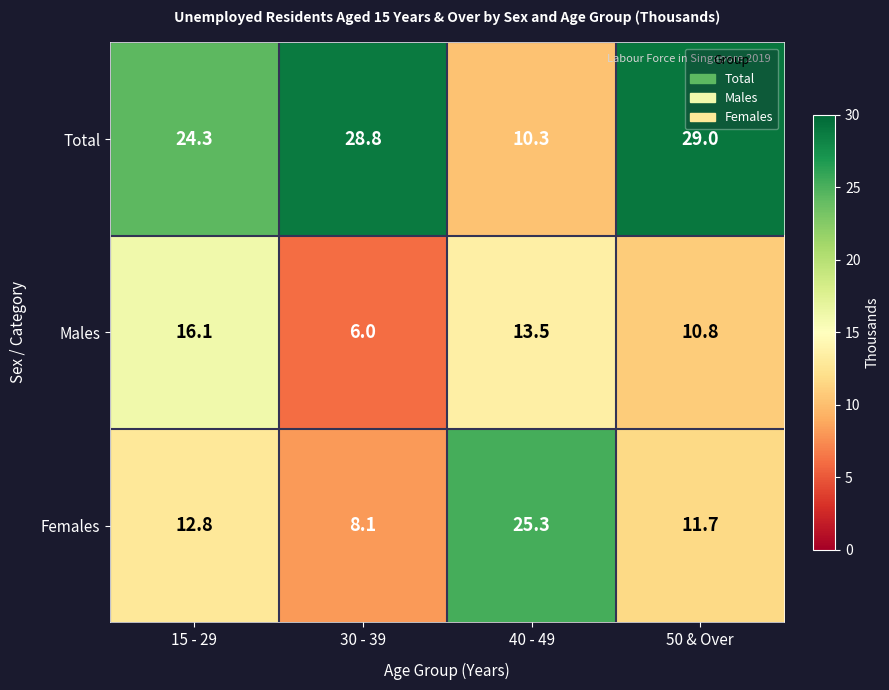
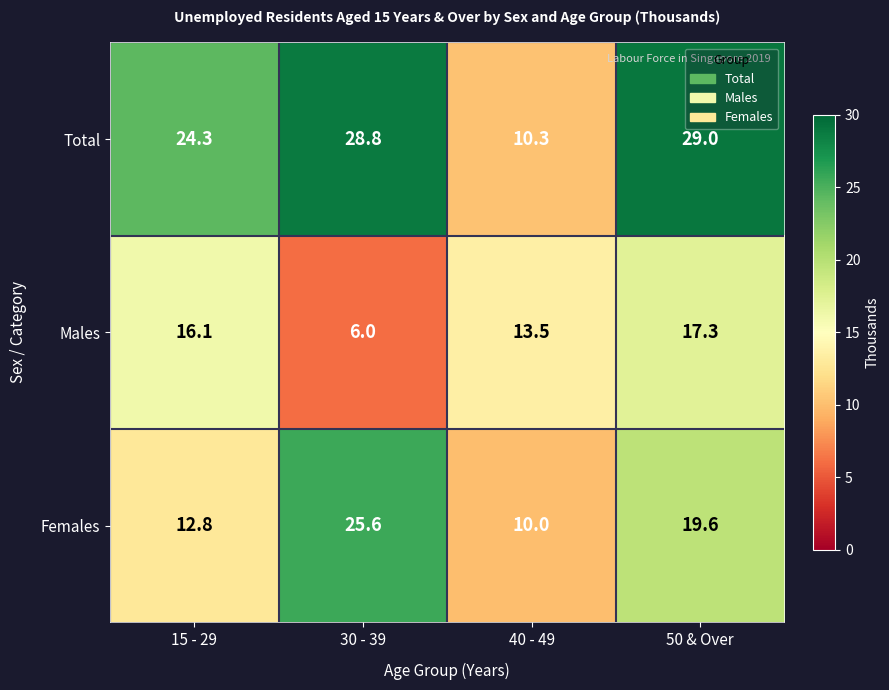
  {
    "Total": {
      "15 - 29": 24.3,
      "30 - 39": 28.8,
      "40 - 49": 10.3,
      "50 & Over": 29.0
    },
    "Males": {
      "15 - 29": 16.1,
      "30 - 39": 6.0,
      "40 - 49": 13.5,
-     "50 & Over": 10.8
+     "50 & Over": 17.3
    },
    "Females": {
      "15 - 29": 12.8,
-     "30 - 39": 8.1,
-     "40 - 49": 25.3,
-     "50 & Over": 11.7
+     "30 - 39": 25.6,
+     "40 - 49": 10.0,
+     "50 & Over": 19.6
    }
  }
